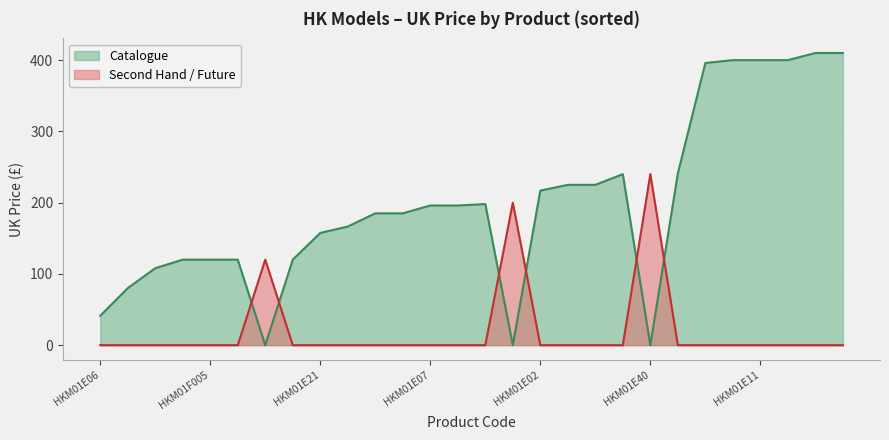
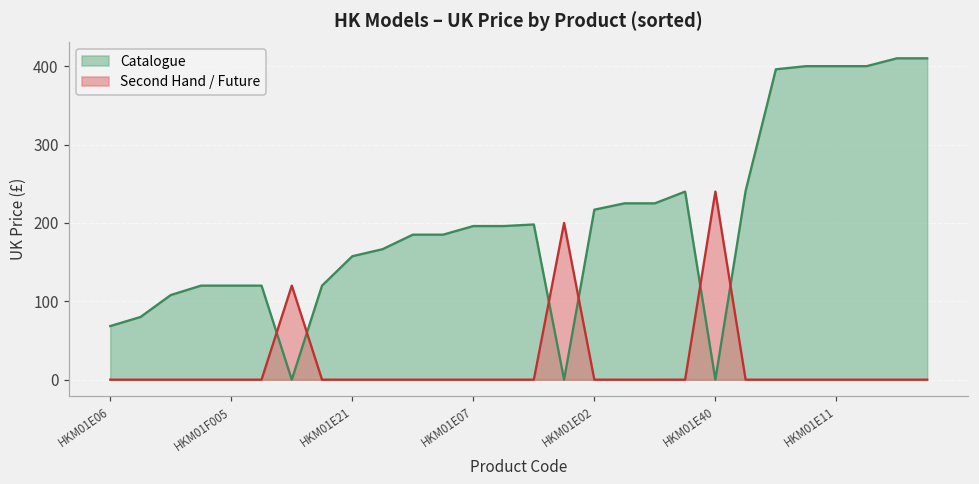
  {
    "Catalogue": {
-     "HKM01E06": 40,
+     "HKM01E06": 70,
      "HKM01F005": 120,
      "HKM01E21": 160
    },
    "Second Hand / Future": {
      "HKM01E06": 0,
      "HKM01F005": 0,
      "HKM01E21": 0
    }
  }
